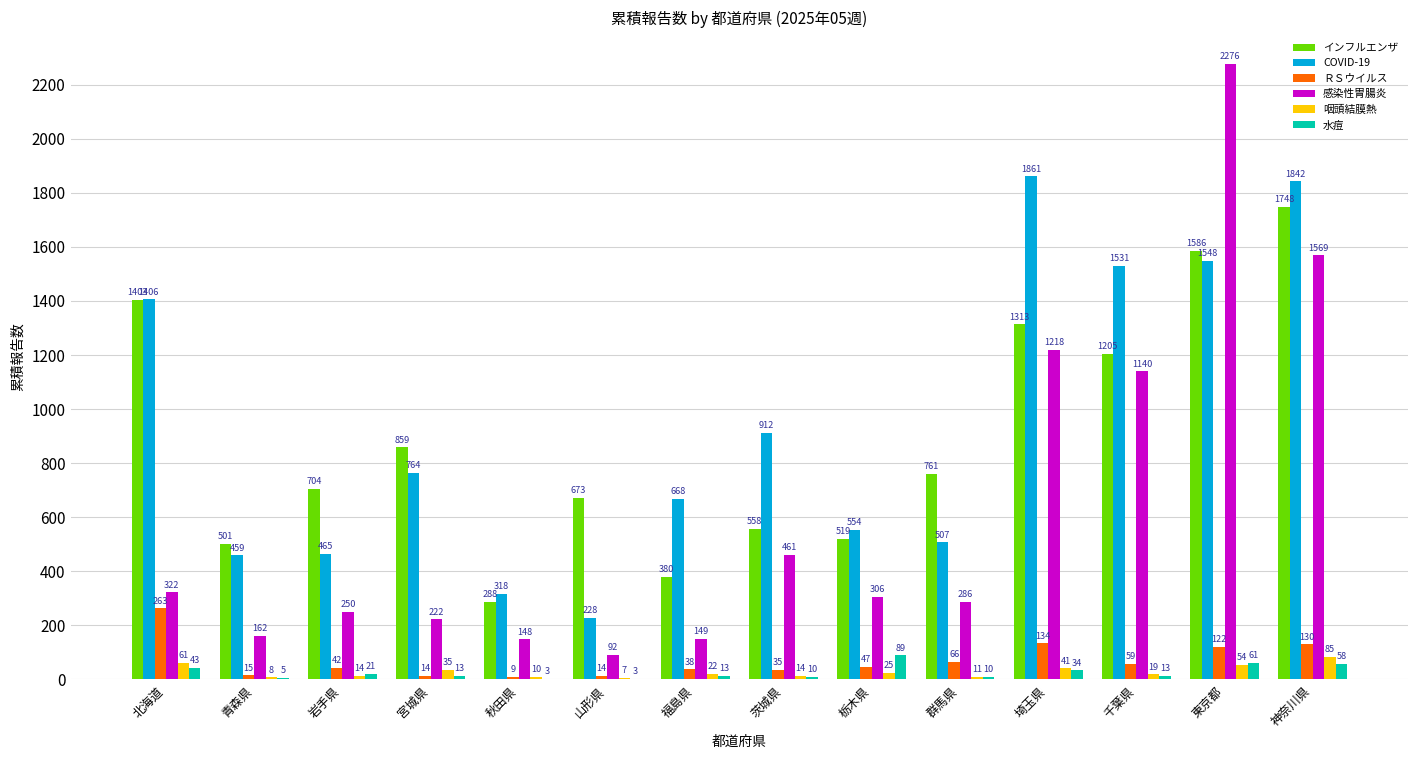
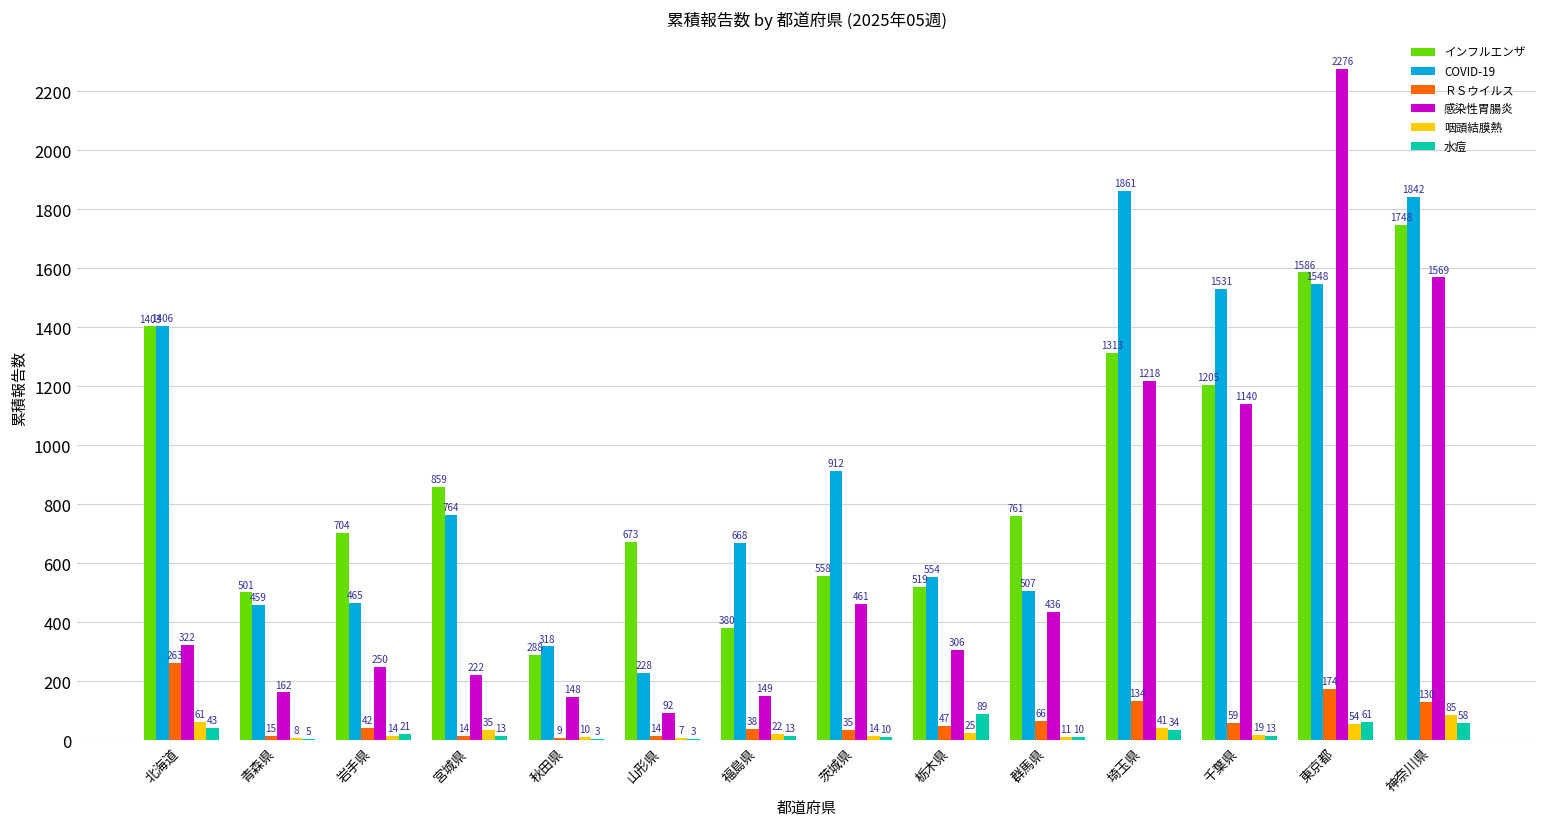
  {
    "インフルエンザ": {
      "青森県": 501,
      "岩手県": 704,
      "宮城県": 859,
      "秋田県": 288,
      "山形県": 673,
      "福島県": 380,
      "茨城県": 558,
      "栃木県": 519,
      "群馬県": 761,
      "埼玉県": 1313,
      "千葉県": 1205,
      "東京都": 1586,
      "神奈川県": 1748
    },
    "COVID-19": {
      "青森県": 459,
      "岩手県": 465,
      "宮城県": 764,
      "秋田県": 318,
      "山形県": 228,
      "福島県": 668,
      "茨城県": 912,
      "栃木県": 554,
      "群馬県": 507,
      "埼玉県": 1861,
      "千葉県": 1531,
      "東京都": 1548,
      "神奈川県": 1842
    },
    "ＲＳウイルス": {
      "北海道": 263,
      "青森県": 15,
      "岩手県": 42,
      "宮城県": 14,
      "秋田県": 9,
      "山形県": 14,
      "福島県": 38,
      "茨城県": 35,
      "栃木県": 47,
      "群馬県": 66,
      "埼玉県": 134,
      "千葉県": 59,
-     "東京都": 122,
+     "東京都": 174,
      "神奈川県": 130
    },
    "感染性胃腸炎": {
      "北海道": 322,
      "青森県": 162,
      "岩手県": 250,
      "宮城県": 222,
      "秋田県": 148,
      "山形県": 92,
      "福島県": 149,
      "茨城県": 461,
      "栃木県": 306,
-     "群馬県": 286,
+     "群馬県": 436,
      "埼玉県": 1218,
      "千葉県": 1140,
      "東京都": 2276,
      "神奈川県": 1569
    },
    "咽頭結膜熱": {
      "北海道": 61,
      "青森県": 8,
      "岩手県": 14,
      "宮城県": 35,
      "秋田県": 10,
      "山形県": 7,
      "福島県": 22,
      "茨城県": 14,
      "栃木県": 25,
      "群馬県": 11,
      "埼玉県": 41,
      "千葉県": 19,
      "東京都": 54,
      "神奈川県": 85
    },
    "水痘": {
      "北海道": 43,
      "青森県": 5,
      "岩手県": 21,
      "宮城県": 13,
      "秋田県": 3,
      "山形県": 3,
      "福島県": 13,
      "茨城県": 10,
      "栃木県": 89,
      "群馬県": 10,
      "埼玉県": 34,
      "千葉県": 13,
      "東京都": 61,
      "神奈川県": 58
    }
  }
